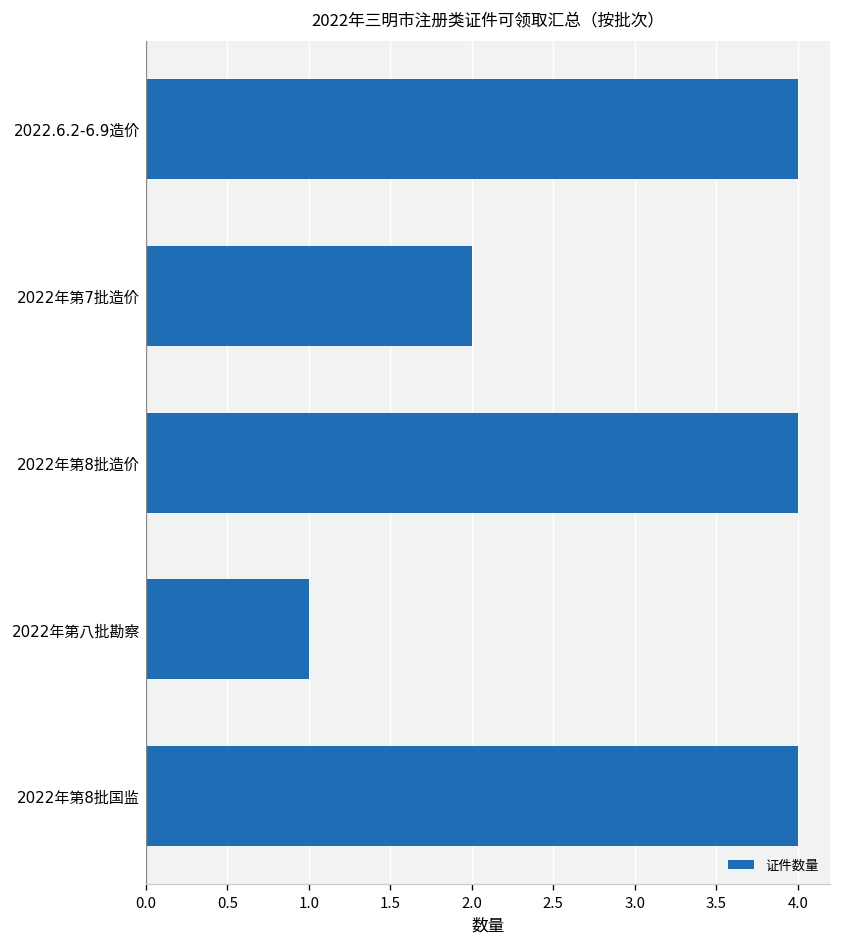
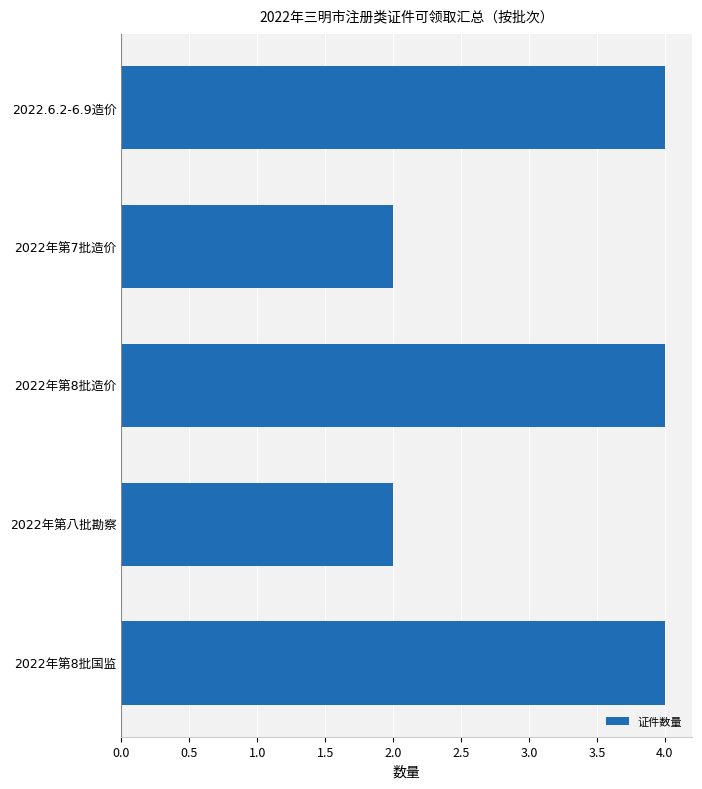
  {
    "2022.6.2-6.9造价": 4,
    "2022年第7批造价": 2,
    "2022年第8批造价": 4,
-   "2022年第八批勘察": 1,
+   "2022年第八批勘察": 2,
    "2022年第8批国监": 4
  }
